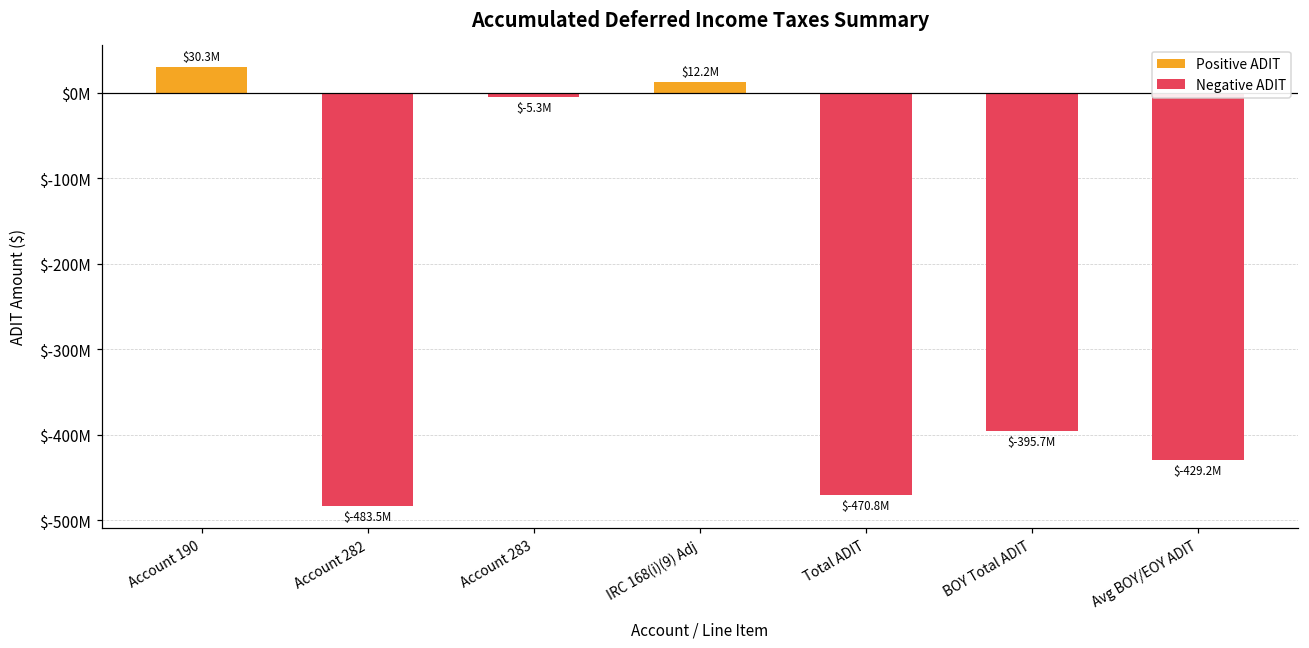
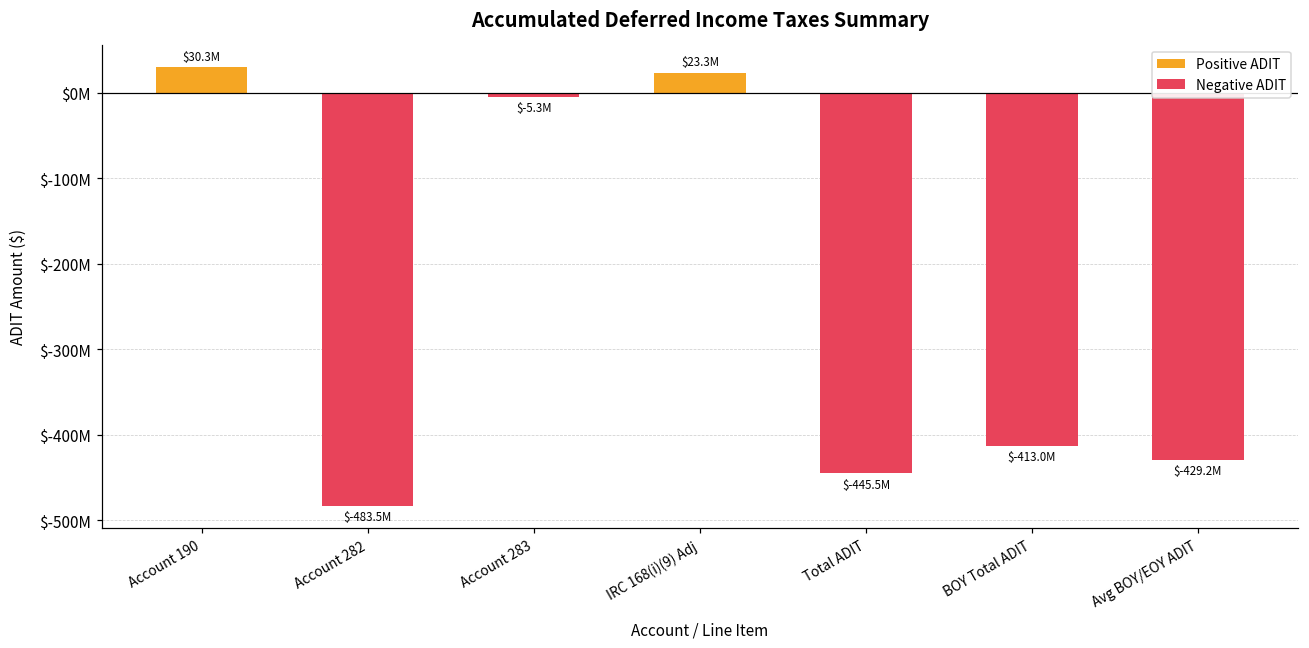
  {
    "Positive ADIT": {
      "Account 190": "$30.3M",
-     "IRC 168(i)(9) Adj": "$12.2M"
+     "IRC 168(i)(9) Adj": "$23.3M"
    },
    "Negative ADIT": {
      "Account 282": "$-483.5M",
      "Account 283": "$-5.3M",
-     "Total ADIT": "$-470.8M",
-     "BOY Total ADIT": "$-395.7M",
+     "Total ADIT": "$-445.5M",
+     "BOY Total ADIT": "$-413.0M",
      "Avg BOY/EOY ADIT": "$-429.2M"
    }
  }
